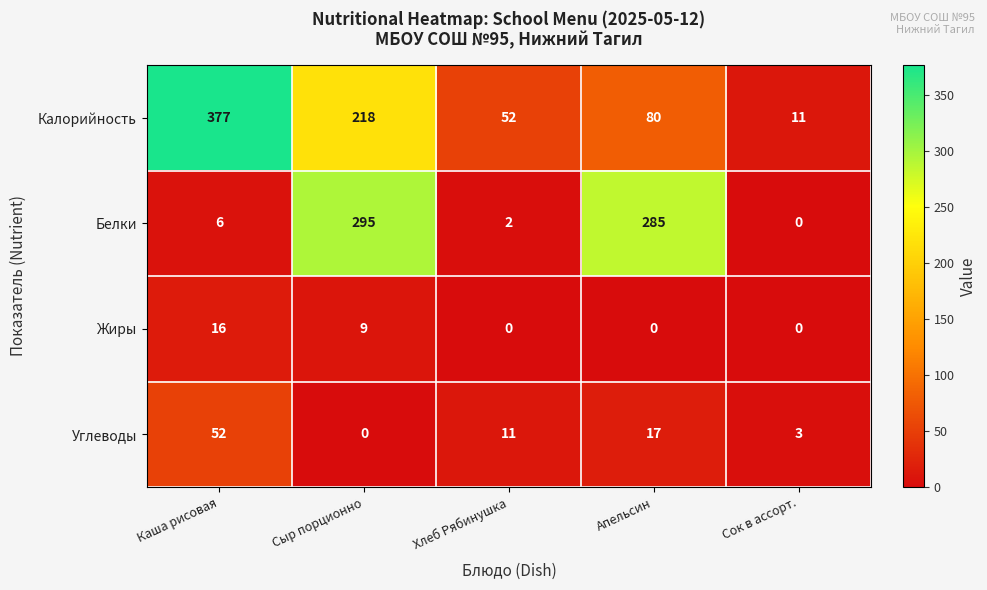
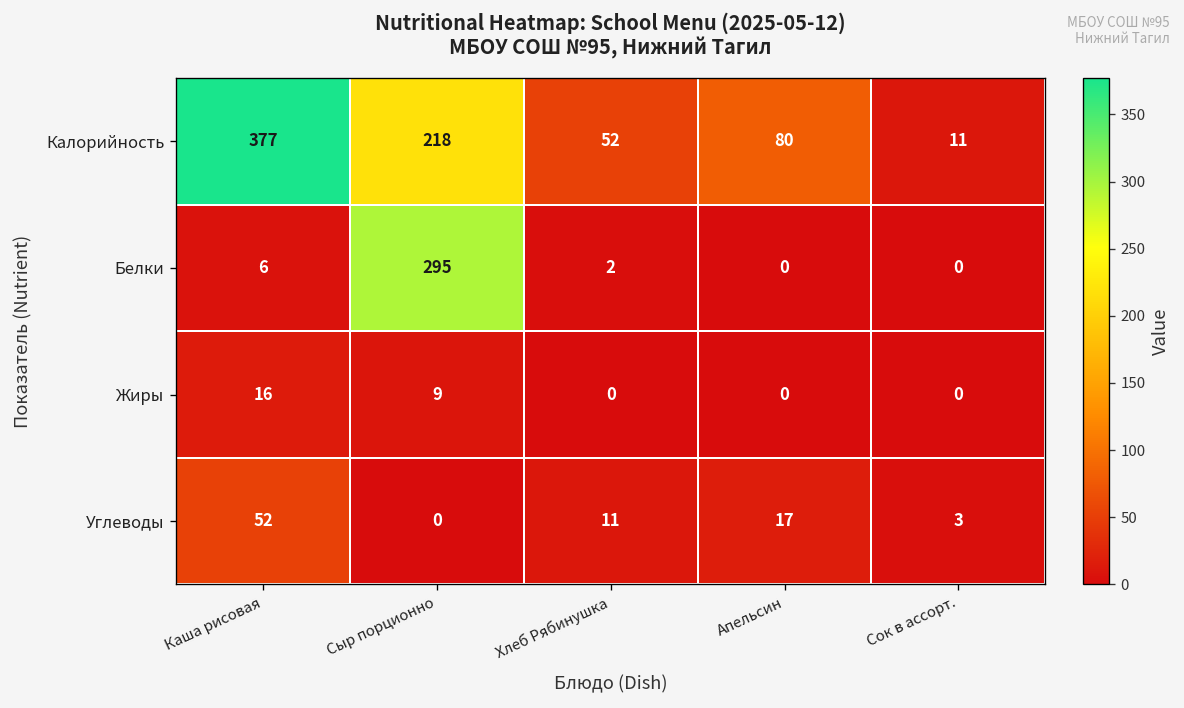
  {
    "Калорийность": {
      "Каша рисовая": 377,
      "Сыр порционно": 218,
      "Хлеб Рябинушка": 52,
      "Апельсин": 80,
      "Сок в ассорт.": 11
    },
    "Белки": {
      "Каша рисовая": 6,
      "Сыр порционно": 295,
      "Хлеб Рябинушка": 2,
-     "Апельсин": 285,
+     "Апельсин": 0,
      "Сок в ассорт.": 0
    },
    "Жиры": {
      "Каша рисовая": 16,
      "Сыр порционно": 9,
      "Хлеб Рябинушка": 0,
      "Апельсин": 0,
      "Сок в ассорт.": 0
    },
    "Углеводы": {
      "Каша рисовая": 52,
      "Сыр порционно": 0,
      "Хлеб Рябинушка": 11,
      "Апельсин": 17,
      "Сок в ассорт.": 3
    }
  }
